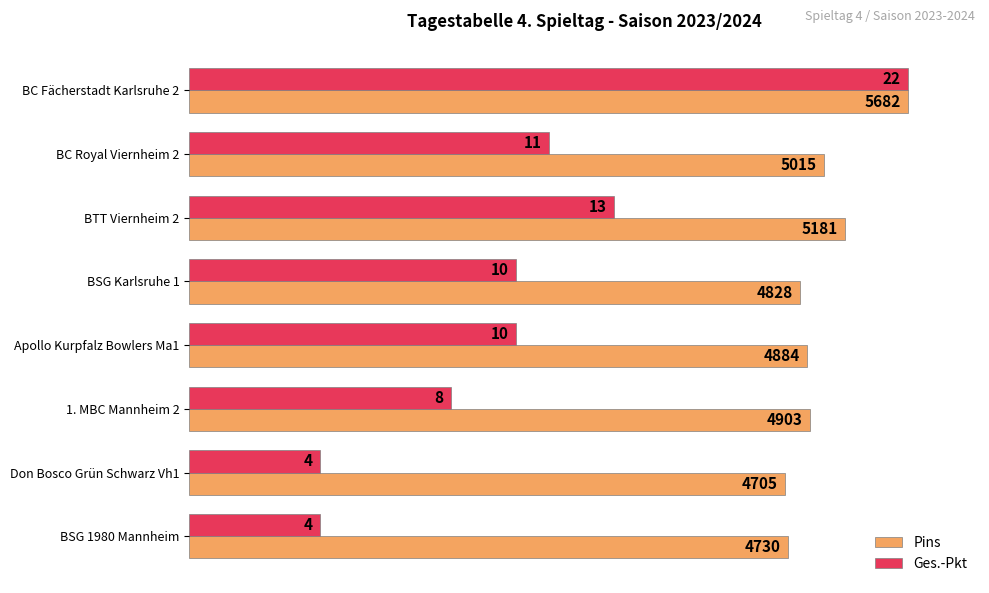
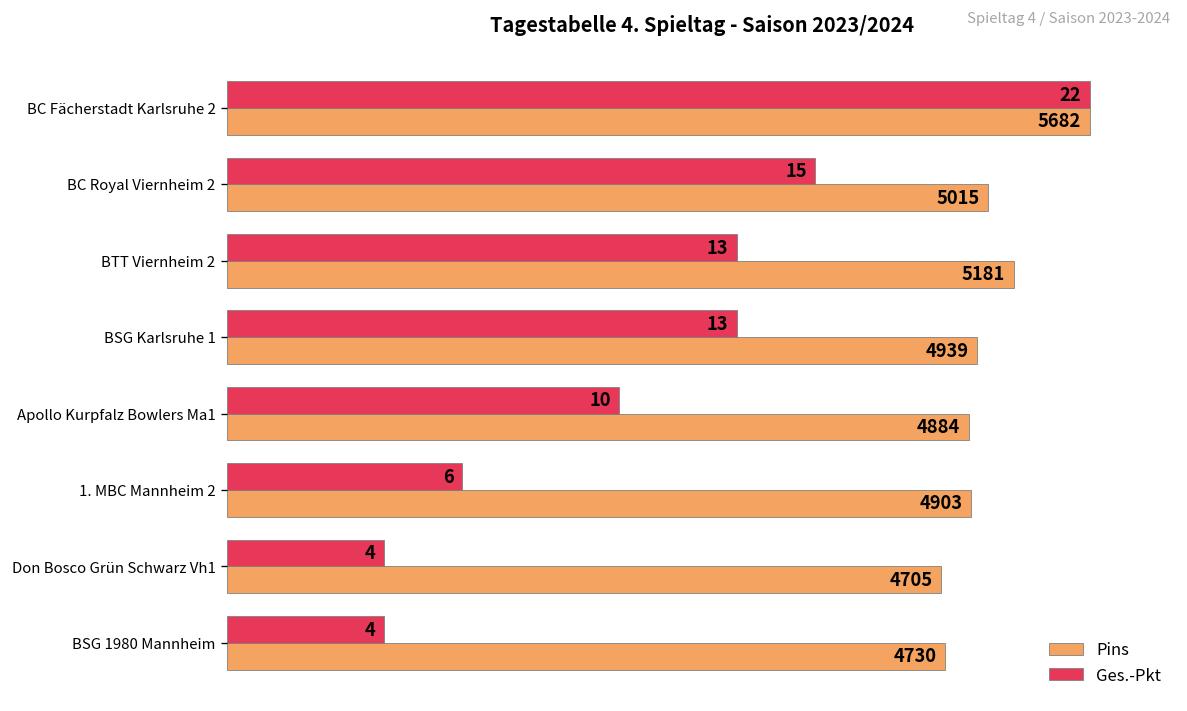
  {
    "Pins": {
-     "BSG Karlsruhe 1": 4828
+     "BSG Karlsruhe 1": 4939
    },
    "Ges.-Pkt": {
-     "BC Royal Viernheim 2": 11,
-     "BSG Karlsruhe 1": 10,
-     "1. MBC Mannheim 2": 8
+     "BC Royal Viernheim 2": 15,
+     "BSG Karlsruhe 1": 13,
+     "1. MBC Mannheim 2": 6
    }
  }
